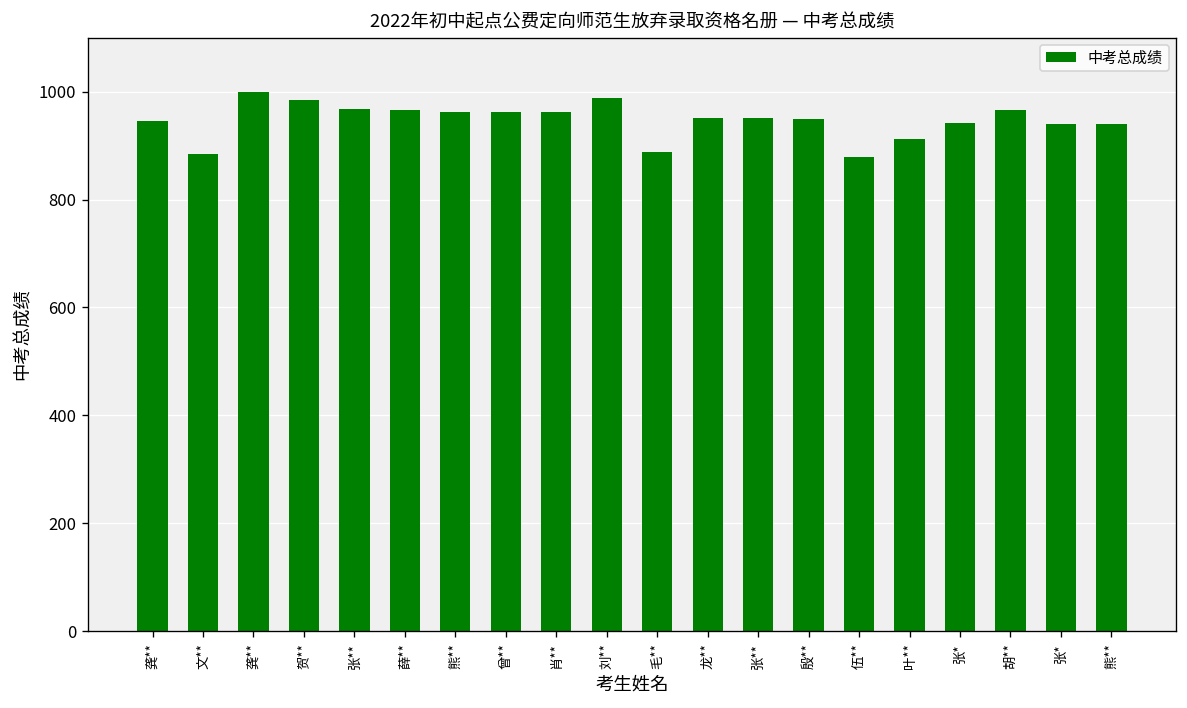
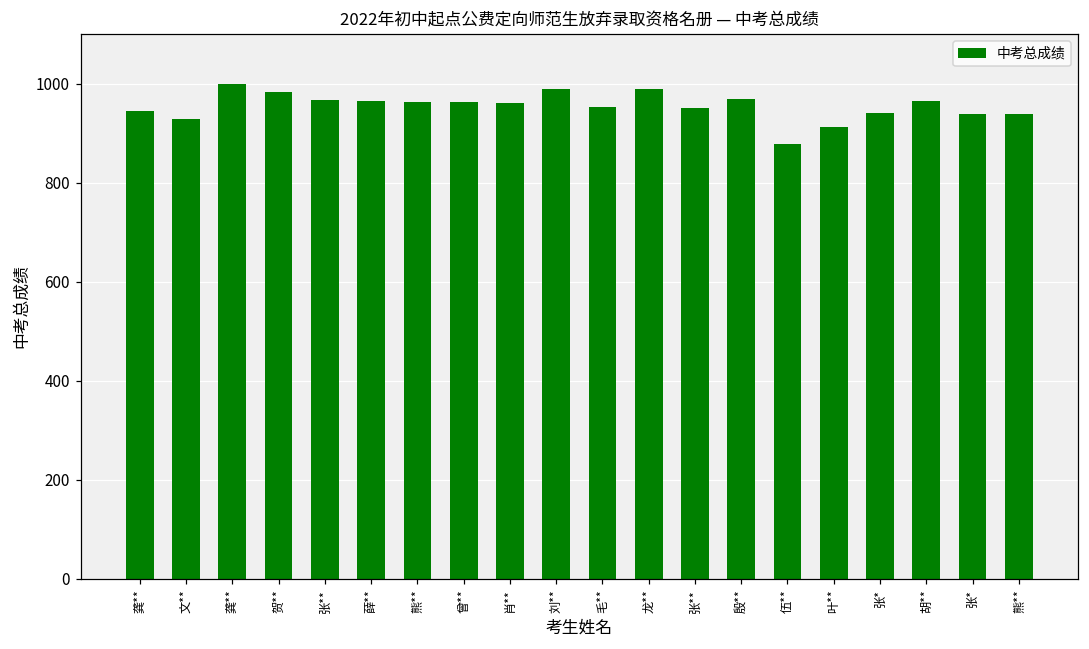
  {
-   "文**": 890,
+   "文**": 930,
    "贺**": 980,
    "薛**": 970,
    "曾**": 960,
    "肖**": 960,
    "刘**": 990,
-   "毛**": 890,
-   "龙**": 950,
-   "殷**": 950,
+   "毛**": 950,
+   "龙**": 990,
+   "殷**": 970,
    "伍**": 880,
    "叶**": 910,
    "胡**": 970
  }
